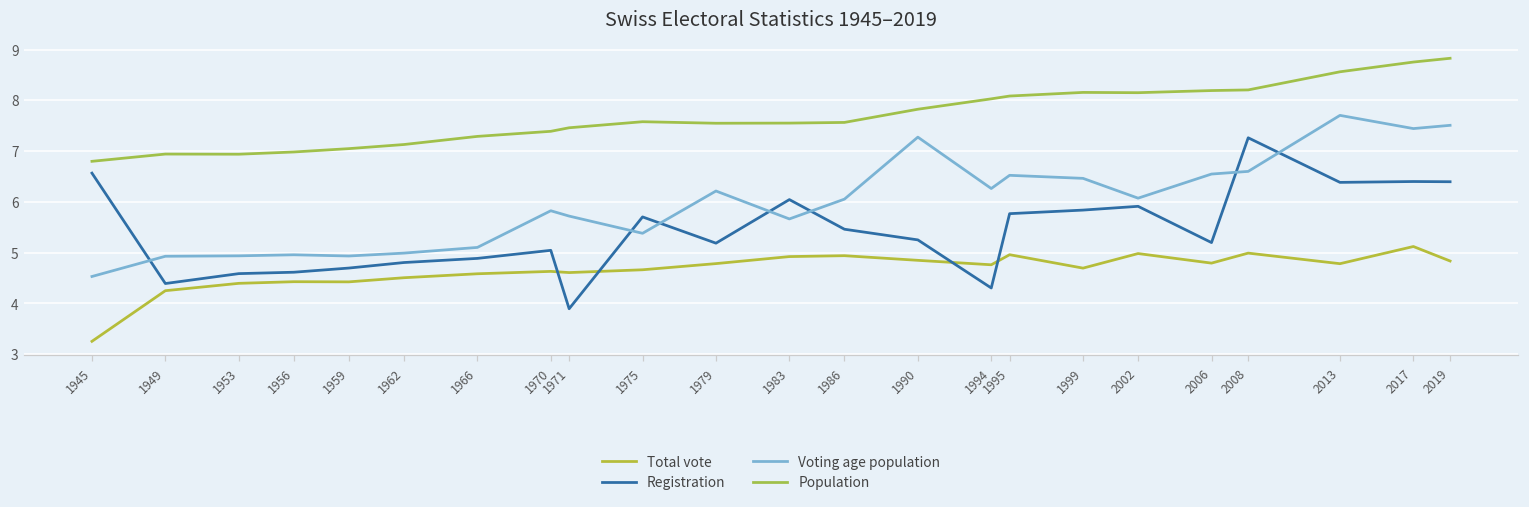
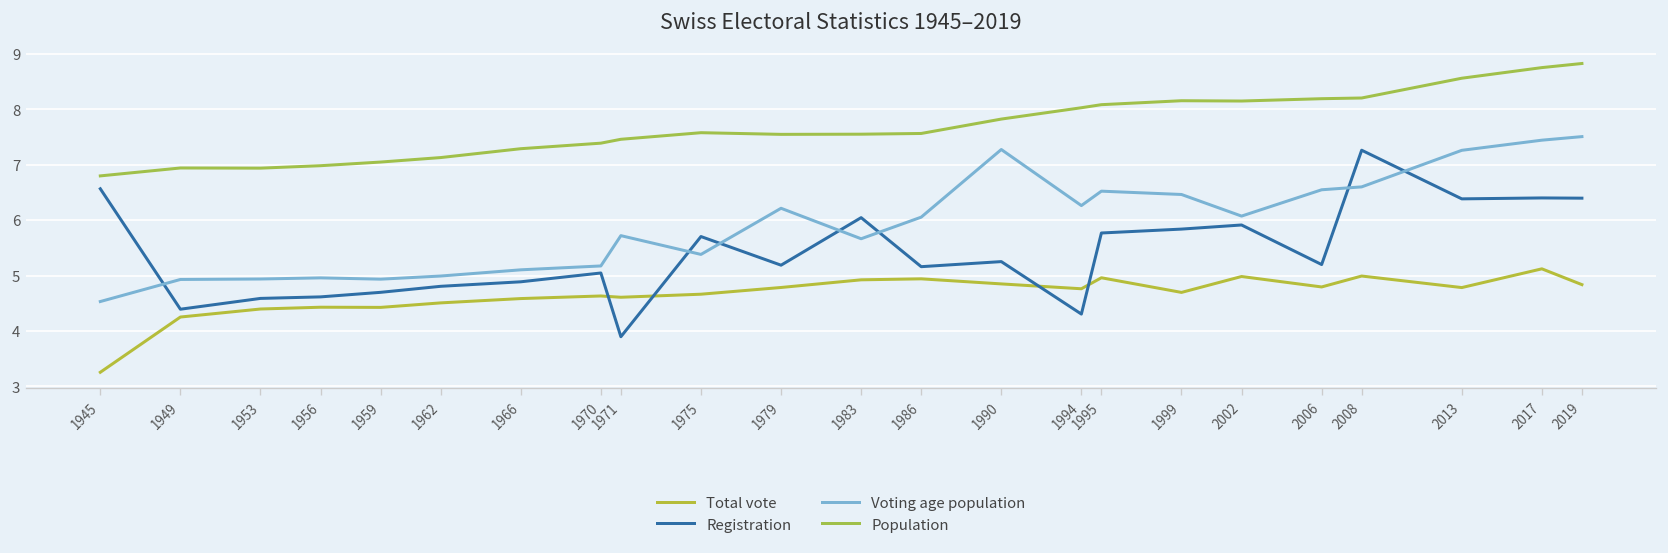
  {
    "Registration": {
      "1945": 6.6,
      "1949": 4.4,
      "1953": 4.6,
      "1956": 4.6,
      "1959": 4.7,
      "1962": 4.8,
      "1966": 4.9,
      "1970": 5.0,
      "1971": 3.9,
      "1975": 5.7,
      "1979": 5.2,
      "1983": 6.0,
-     "1986": 5.5,
+     "1986": 5.2,
      "1990": 5.3,
      "1994": 4.3,
      "1995": 5.8,
      "1999": 5.8,
      "2002": 5.9,
      "2006": 5.2,
      "2008": 7.3,
      "2013": 6.4,
      "2017": 6.4,
      "2019": 6.4
    },
    "Voting age population": {
      "1945": 4.5,
      "1949": 4.9,
      "1953": 4.9,
      "1956": 5.0,
      "1959": 4.9,
      "1962": 5.0,
      "1966": 5.1,
-     "1970": 5.8,
+     "1970": 5.2,
      "1971": 5.7,
      "1975": 5.4,
      "1979": 6.2,
      "1983": 5.7,
      "1986": 6.1,
      "1990": 7.3,
      "1994": 6.3,
      "1995": 6.5,
      "1999": 6.5,
      "2002": 6.1,
      "2006": 6.5,
      "2008": 6.6,
-     "2013": 7.7,
+     "2013": 7.3,
      "2017": 7.4,
      "2019": 7.5
    }
  }
